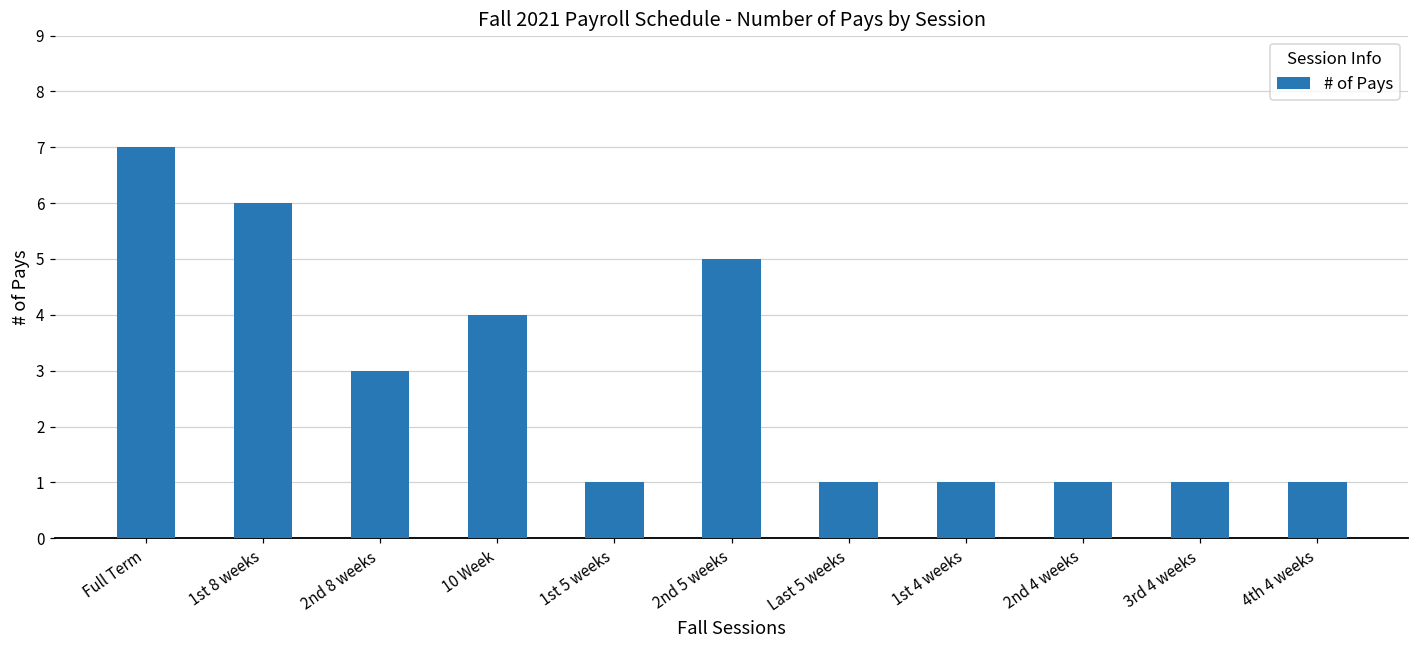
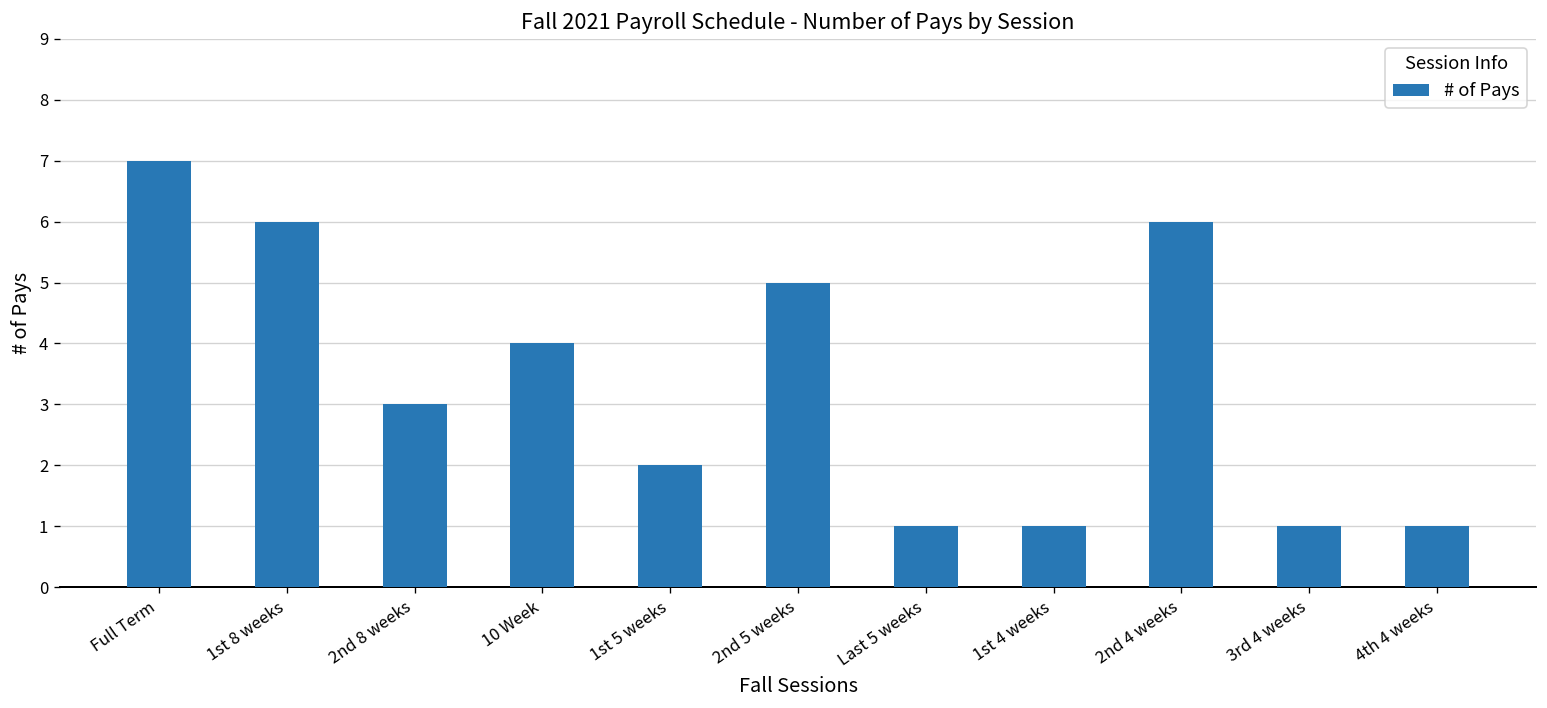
  {
    "Full Term": 7,
    "1st 8 weeks": 6,
    "2nd 8 weeks": 3,
    "10 Week": 4,
-   "1st 5 weeks": 1,
+   "1st 5 weeks": 2,
    "2nd 5 weeks": 5,
    "Last 5 weeks": 1,
    "1st 4 weeks": 1,
-   "2nd 4 weeks": 1,
+   "2nd 4 weeks": 6,
    "3rd 4 weeks": 1,
    "4th 4 weeks": 1
  }
